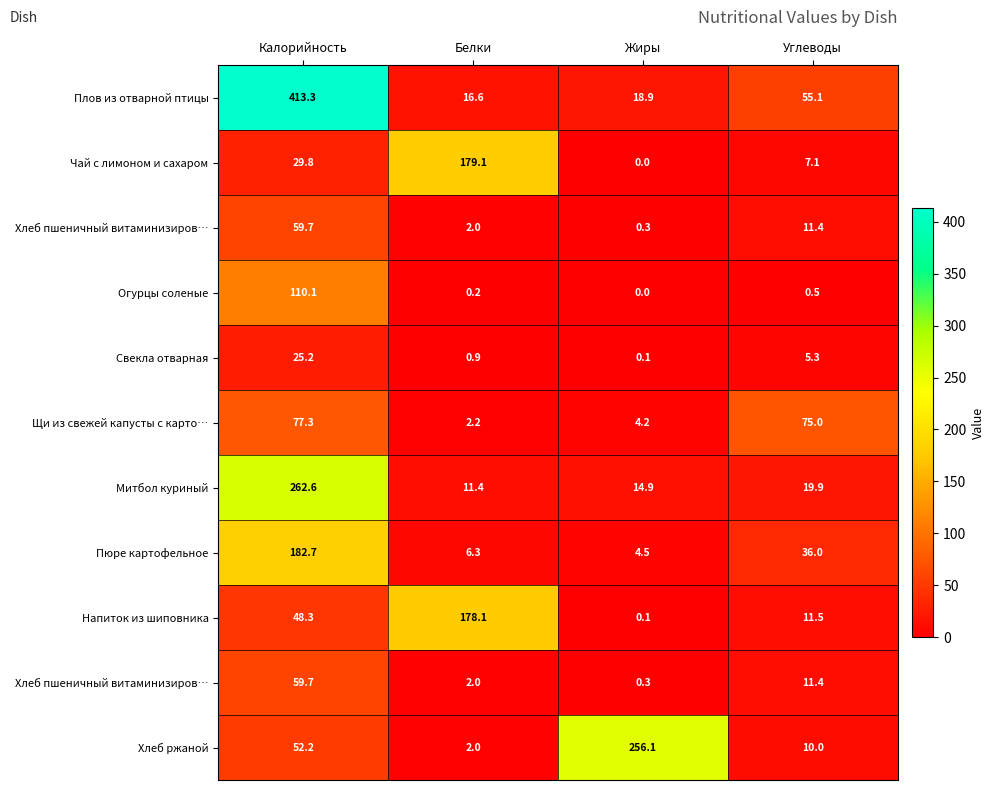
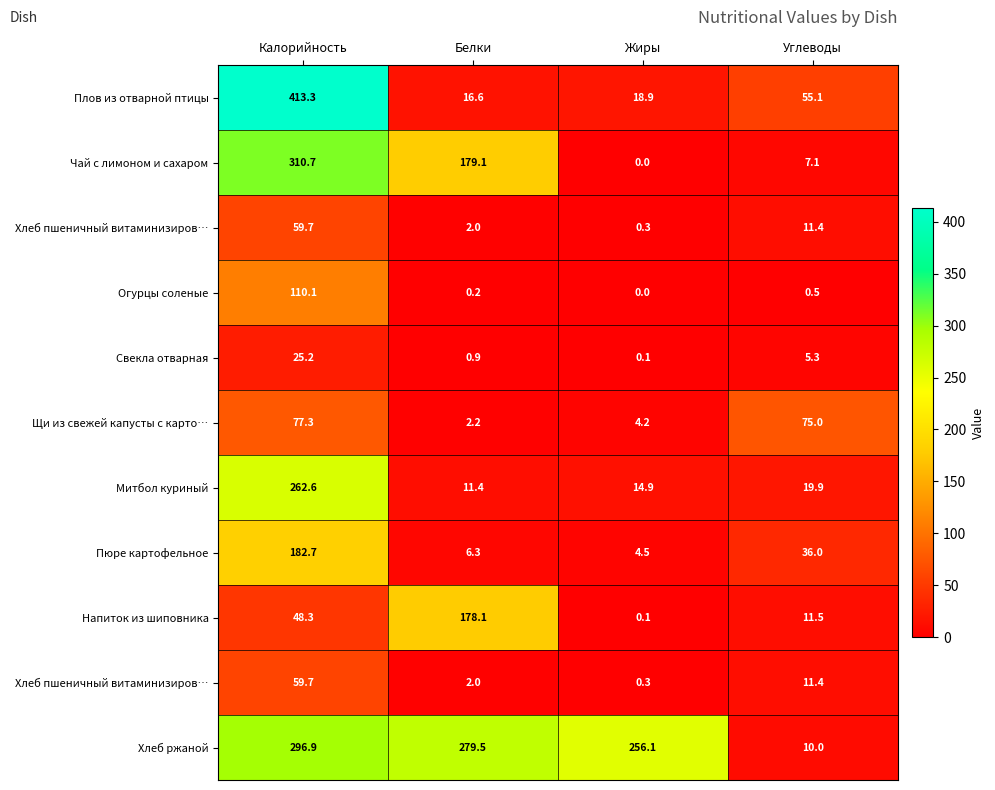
  {
    "Плов из отварной птицы": {
      "Калорийность": 413.3,
      "Белки": 16.6,
      "Жиры": 18.9,
      "Углеводы": 55.1
    },
    "Чай с лимоном и сахаром": {
-     "Калорийность": 29.8,
+     "Калорийность": 310.7,
      "Белки": 179.1,
      "Жиры": 0.0,
      "Углеводы": 7.1
    },
    "Огурцы соленые": {
      "Калорийность": 110.1,
      "Белки": 0.2,
      "Жиры": 0.0,
      "Углеводы": 0.5
    },
    "Свекла отварная": {
      "Калорийность": 25.2,
      "Белки": 0.9,
      "Жиры": 0.1,
      "Углеводы": 5.3
    },
    "Щи из свежей капусты с карто…": {
      "Калорийность": 77.3,
      "Белки": 2.2,
      "Жиры": 4.2,
      "Углеводы": 75.0
    },
    "Митбол куриный": {
      "Калорийность": 262.6,
      "Белки": 11.4,
      "Жиры": 14.9,
      "Углеводы": 19.9
    },
    "Пюре картофельное": {
      "Калорийность": 182.7,
      "Белки": 6.3,
      "Жиры": 4.5,
      "Углеводы": 36.0
    },
    "Напиток из шиповника": {
      "Калорийность": 48.3,
      "Белки": 178.1,
      "Жиры": 0.1,
      "Углеводы": 11.5
    },
    "Хлеб ржаной": {
-     "Калорийность": 52.2,
-     "Белки": 2.0,
+     "Калорийность": 296.9,
+     "Белки": 279.5,
      "Жиры": 256.1,
      "Углеводы": 10.0
    }
  }
